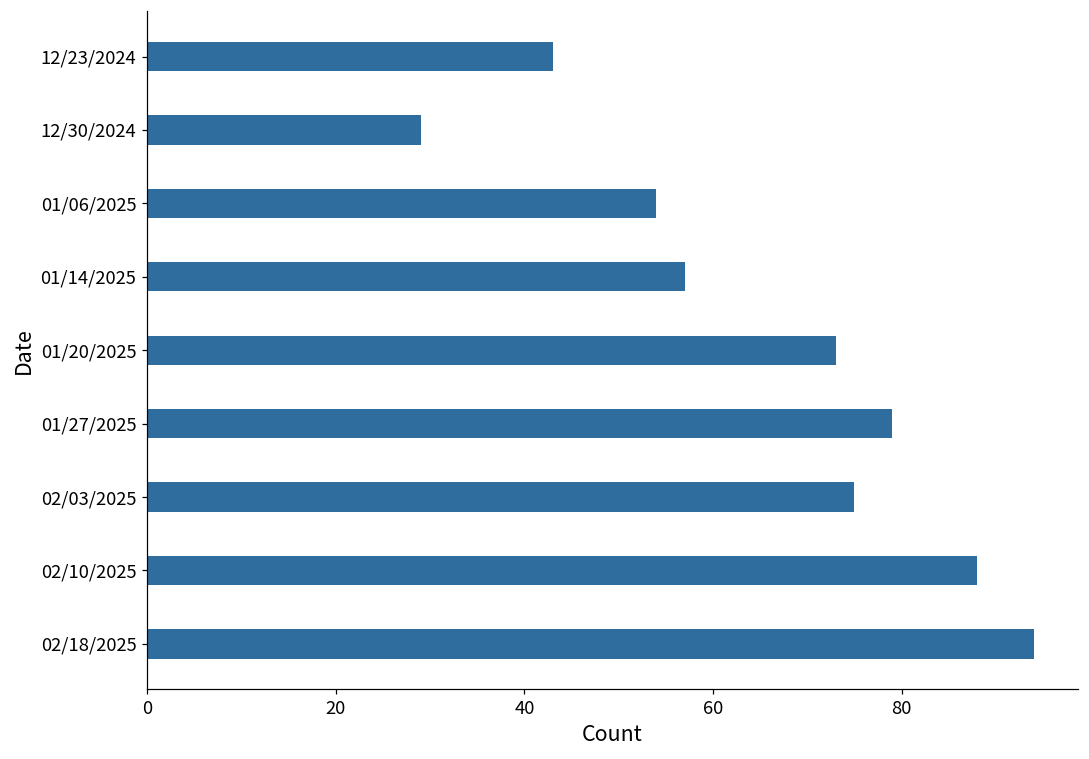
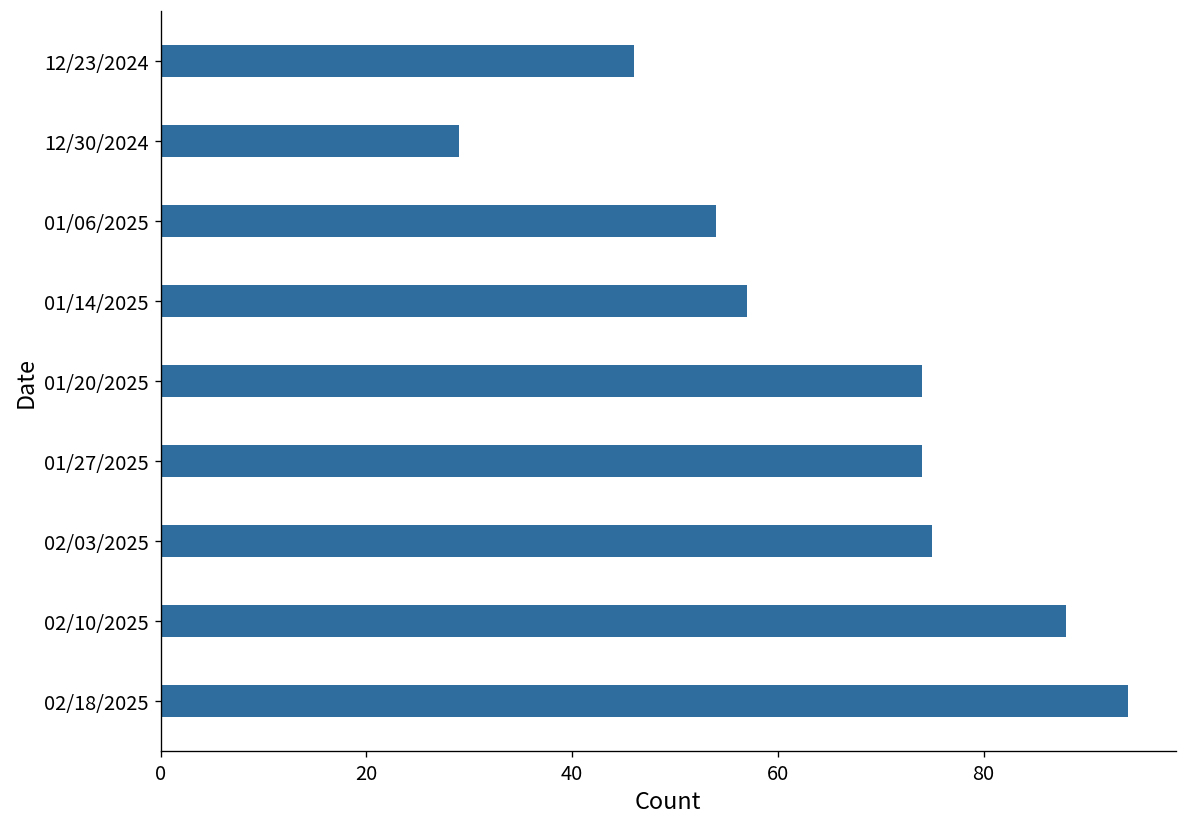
  {
-   "12/23/2024": 43,
+   "12/23/2024": 46,
    "12/30/2024": 29,
    "01/06/2025": 54,
    "01/14/2025": 57,
-   "01/20/2025": 73,
-   "01/27/2025": 79,
+   "01/20/2025": 74,
+   "01/27/2025": 74,
    "02/03/2025": 75,
    "02/10/2025": 88,
    "02/18/2025": 94
  }
